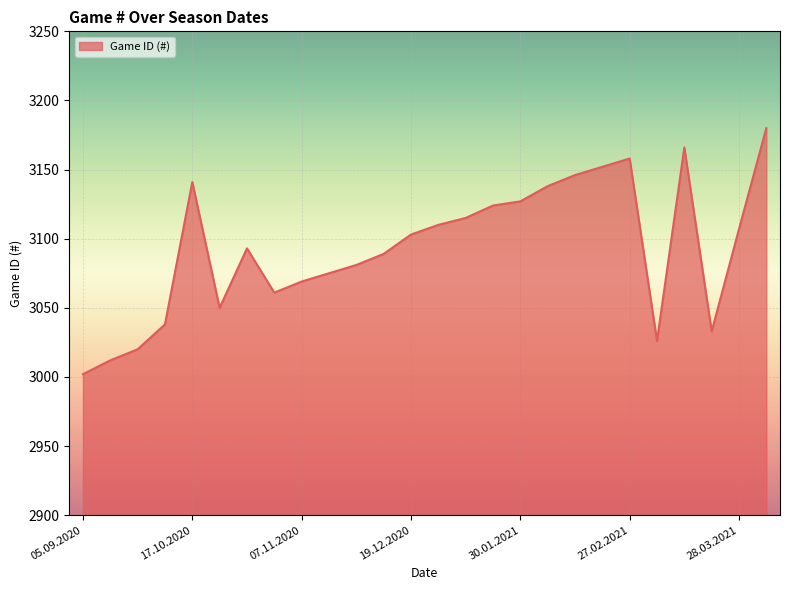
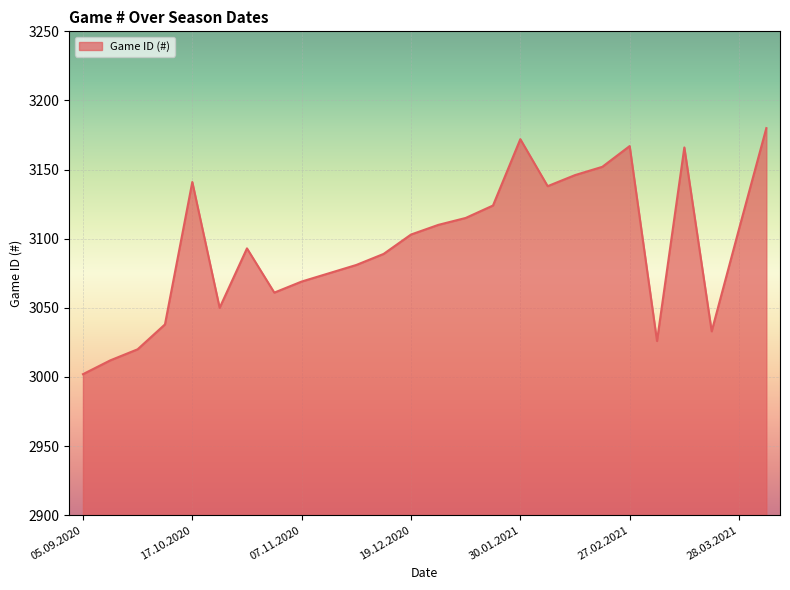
  {
    "05.09.2020": 3002,
    "17.10.2020": 3141,
    "07.11.2020": 3069,
    "19.12.2020": 3103,
-   "30.01.2021": 3127,
-   "27.02.2021": 3158,
+   "30.01.2021": 3172,
+   "27.02.2021": 3167,
    "28.03.2021": 3107
  }
